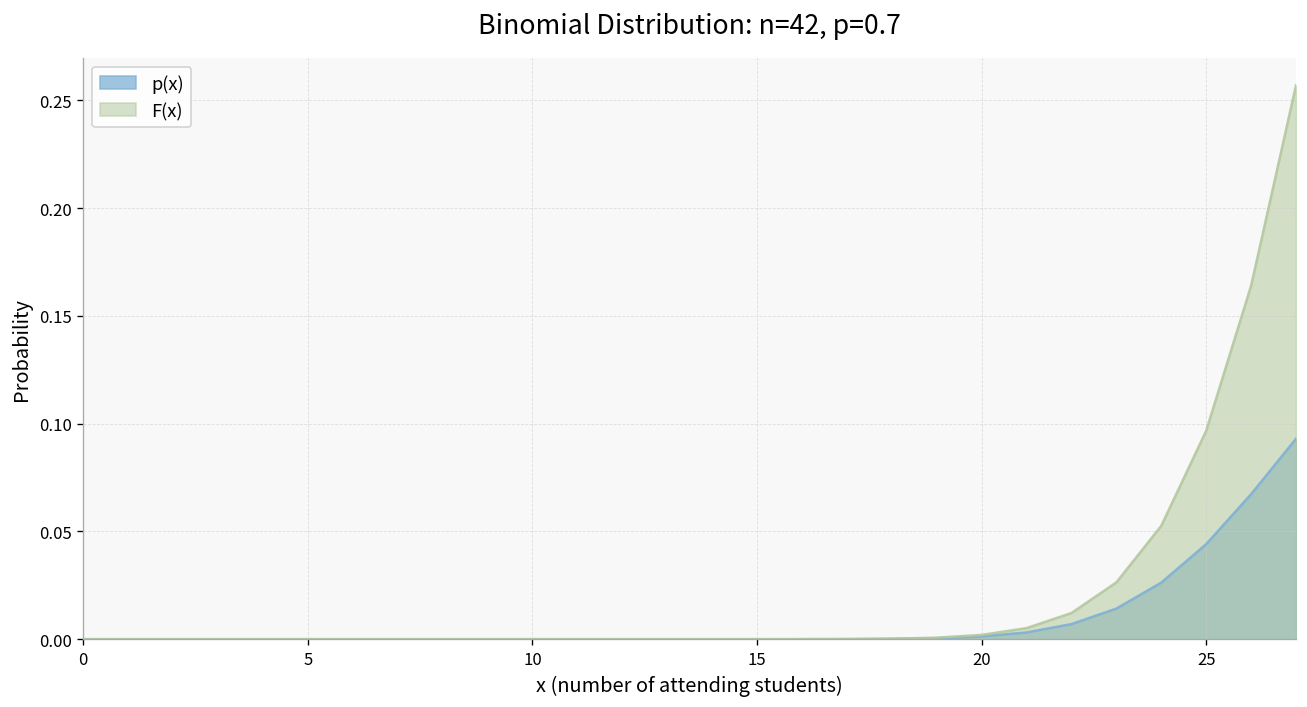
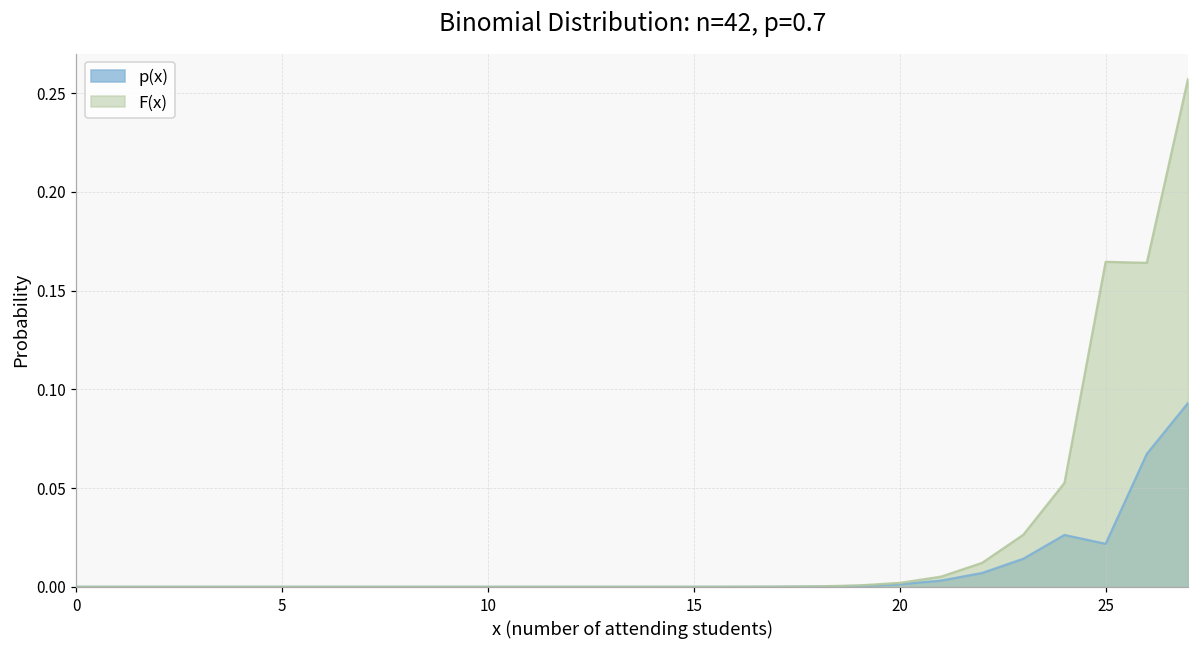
  {
    "p(x)": {
-     "25": 0.044
+     "25": 0.022
    },
    "F(x)": {
-     "25": 0.097
+     "25": 0.165
    }
  }
